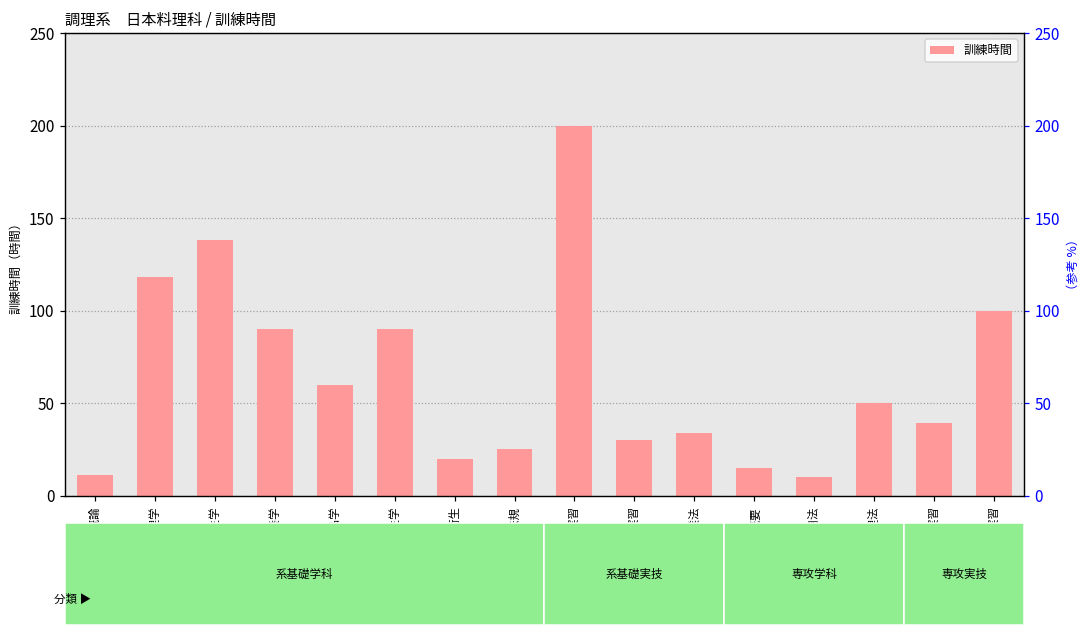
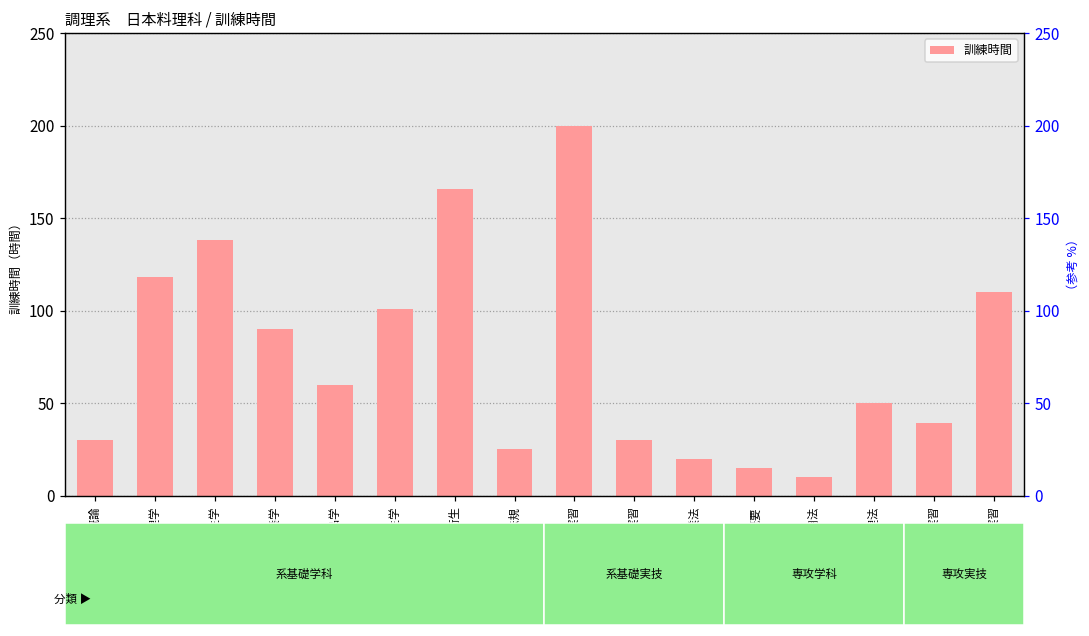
  {
-   "食文化概論": 11,
+   "食文化概論": 30,
    "調理学": 118,
    "公衆衛生学": 138,
    "栄養学": 90,
    "食品学": 60,
-   "食品衛生学": 90,
-   "安全衛生": 20,
+   "食品衛生学": 101,
+   "安全衛生": 166,
    "関係法規": 25,
    "調理基本実習": 200,
    "食品衛生実習": 30,
-   "安全衛生作業法": 34,
+   "安全衛生作業法": 20,
    "日本料理の概要": 15,
    "調理器具使用法": 10,
    "調理法": 50,
    "調理準備実習": 39,
-   "調理実習": 100
+   "調理実習": 110
  }
